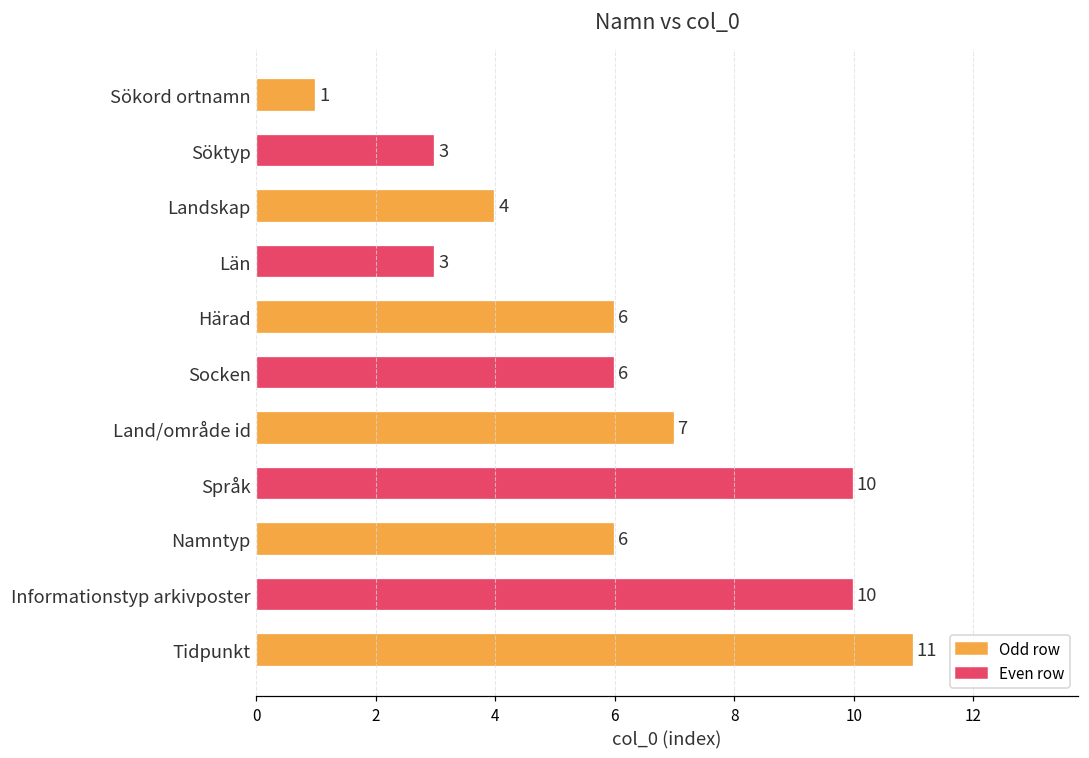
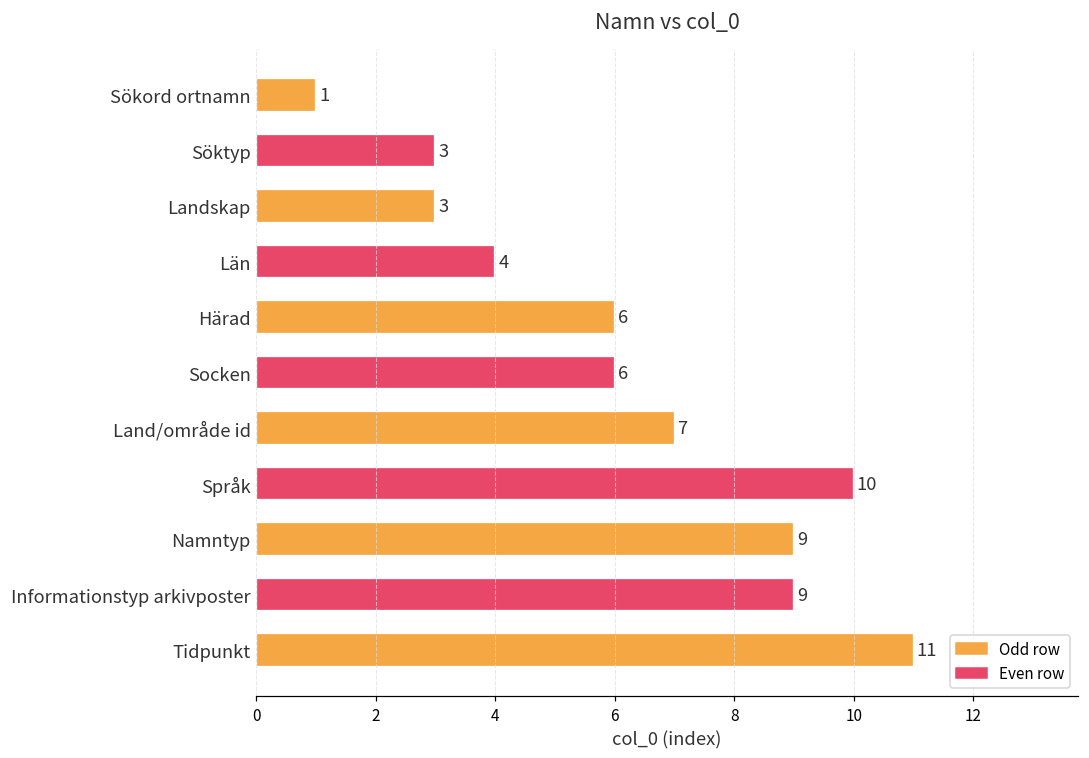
  {
    "Sökord ortnamn": 1,
    "Söktyp": 3,
-   "Landskap": 4,
-   "Län": 3,
+   "Landskap": 3,
+   "Län": 4,
    "Härad": 6,
    "Socken": 6,
    "Land/område id": 7,
    "Språk": 10,
-   "Namntyp": 6,
-   "Informationstyp arkivposter": 10,
+   "Namntyp": 9,
+   "Informationstyp arkivposter": 9,
    "Tidpunkt": 11
  }
